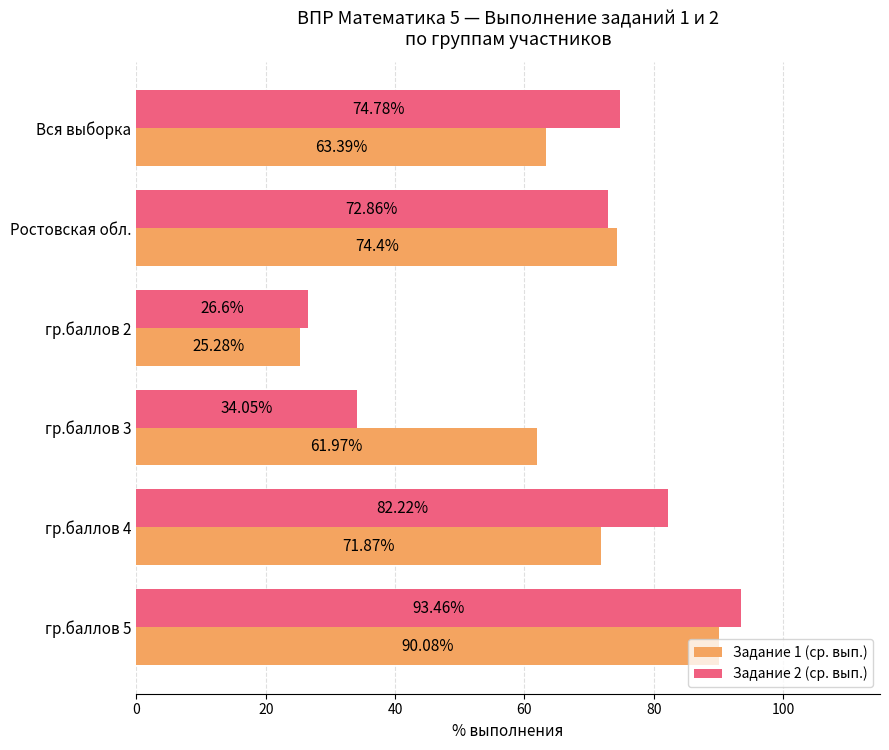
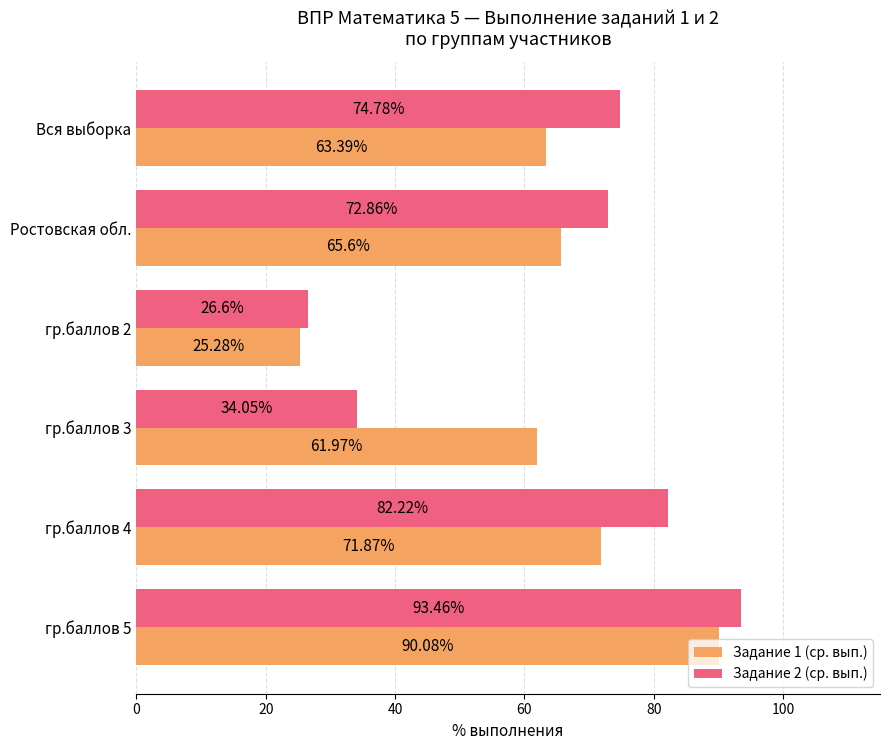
  {
    "Задание 1 (ср. вып.)": {
      "Вся выборка": "63.39%",
-     "Ростовская обл.": "74.4%",
+     "Ростовская обл.": "65.6%",
      "гр.баллов 2": "25.28%",
      "гр.баллов 3": "61.97%",
      "гр.баллов 4": "71.87%"
    },
    "Задание 2 (ср. вып.)": {
      "Вся выборка": "74.78%",
      "Ростовская обл.": "72.86%",
      "гр.баллов 2": "26.6%",
      "гр.баллов 3": "34.05%",
      "гр.баллов 4": "82.22%",
      "гр.баллов 5": "93.46%"
    }
  }
